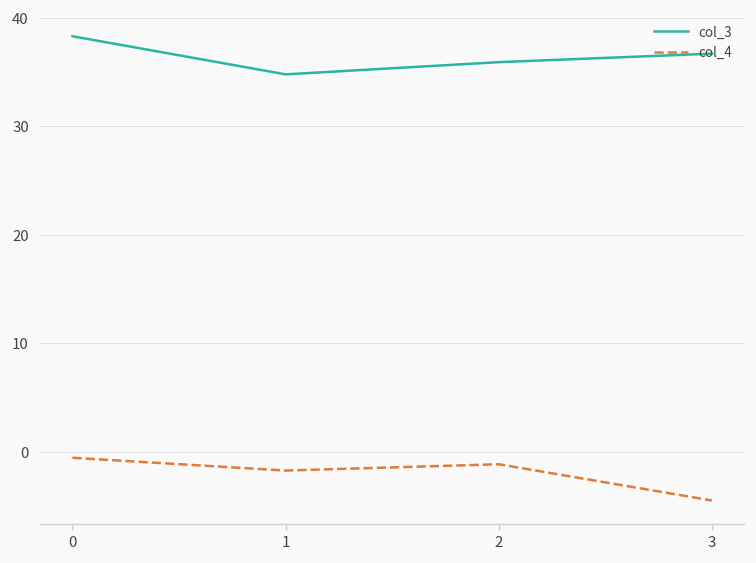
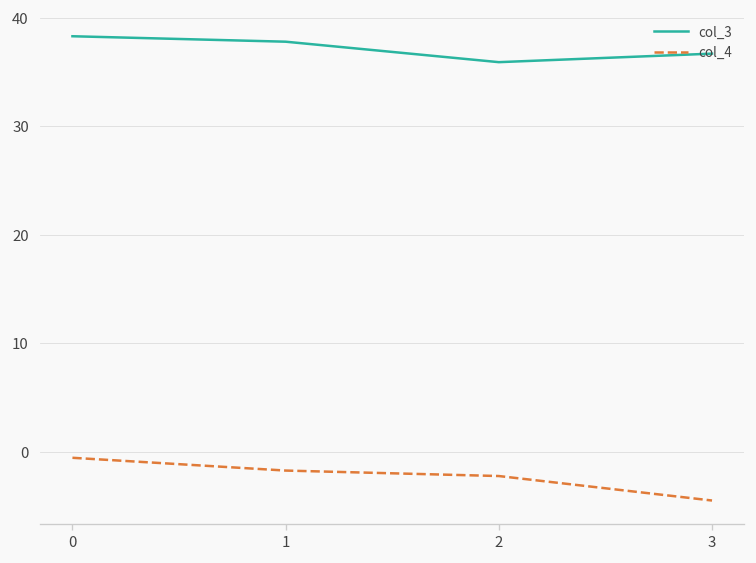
  {
    "col_3": {
      "0": 38,
-     "1": 35,
+     "1": 38,
      "2": 36,
      "3": 37
    },
    "col_4": {
      "0": -1,
      "1": -2,
-     "2": -1,
+     "2": -2,
      "3": -4
    }
  }
